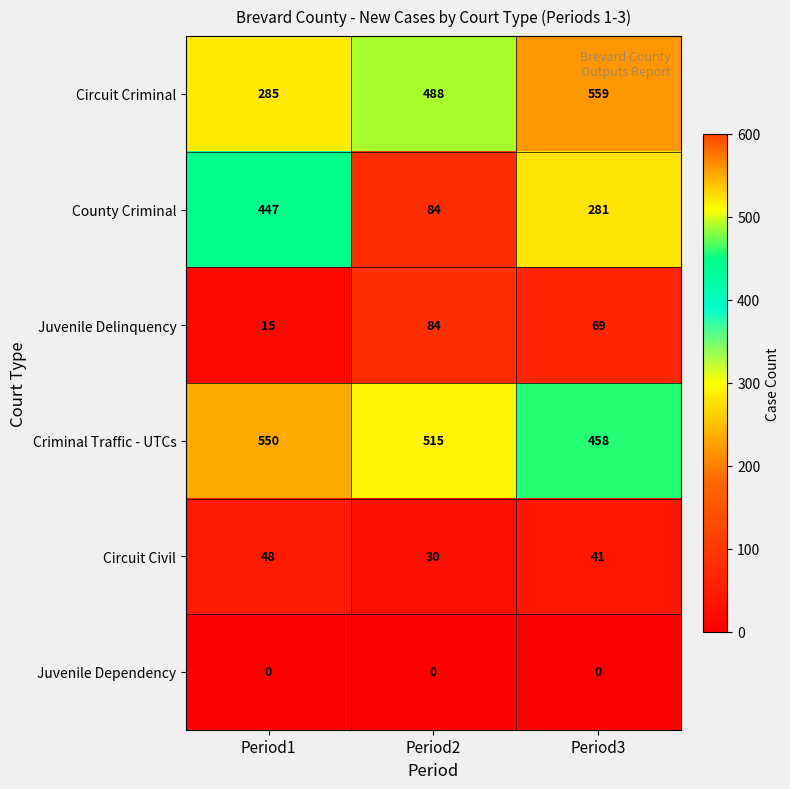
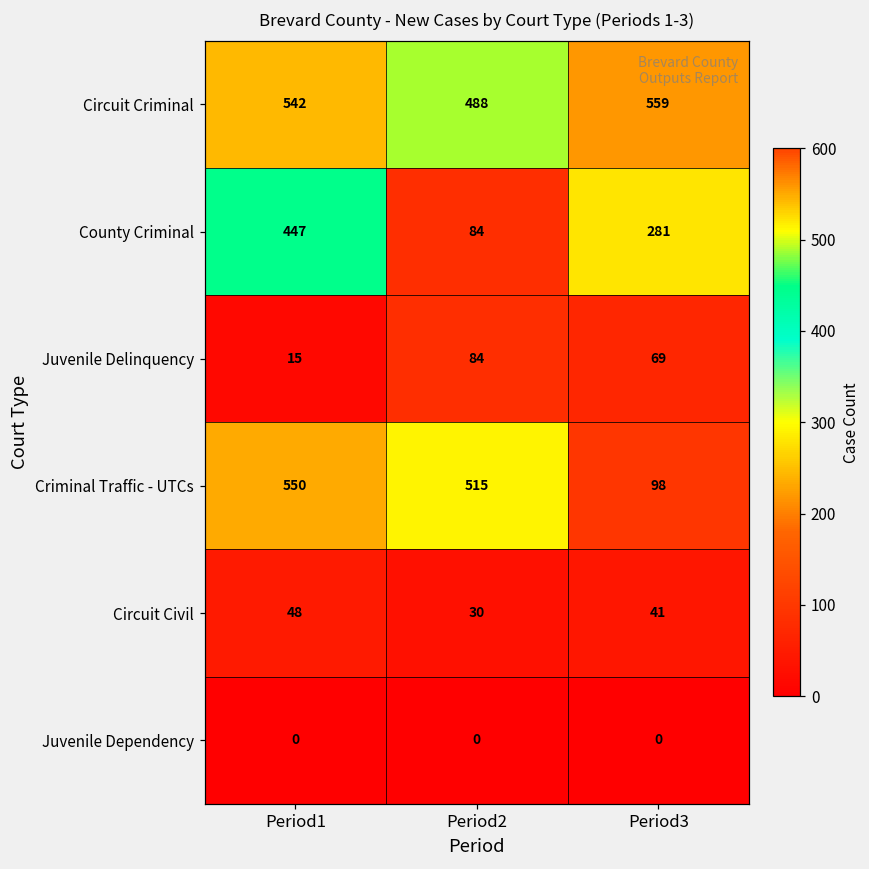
  {
    "Circuit Criminal": {
-     "Period1": 285,
+     "Period1": 542,
      "Period2": 488
    },
    "County Criminal": {
      "Period1": 447,
      "Period2": 84,
      "Period3": 281
    },
    "Juvenile Delinquency": {
      "Period1": 15,
      "Period2": 84,
      "Period3": 69
    },
    "Criminal Traffic - UTCs": {
      "Period1": 550,
      "Period2": 515,
-     "Period3": 458
+     "Period3": 98
    },
    "Circuit Civil": {
      "Period1": 48,
      "Period2": 30,
      "Period3": 41
    },
    "Juvenile Dependency": {
      "Period1": 0,
      "Period2": 0,
      "Period3": 0
    }
  }
